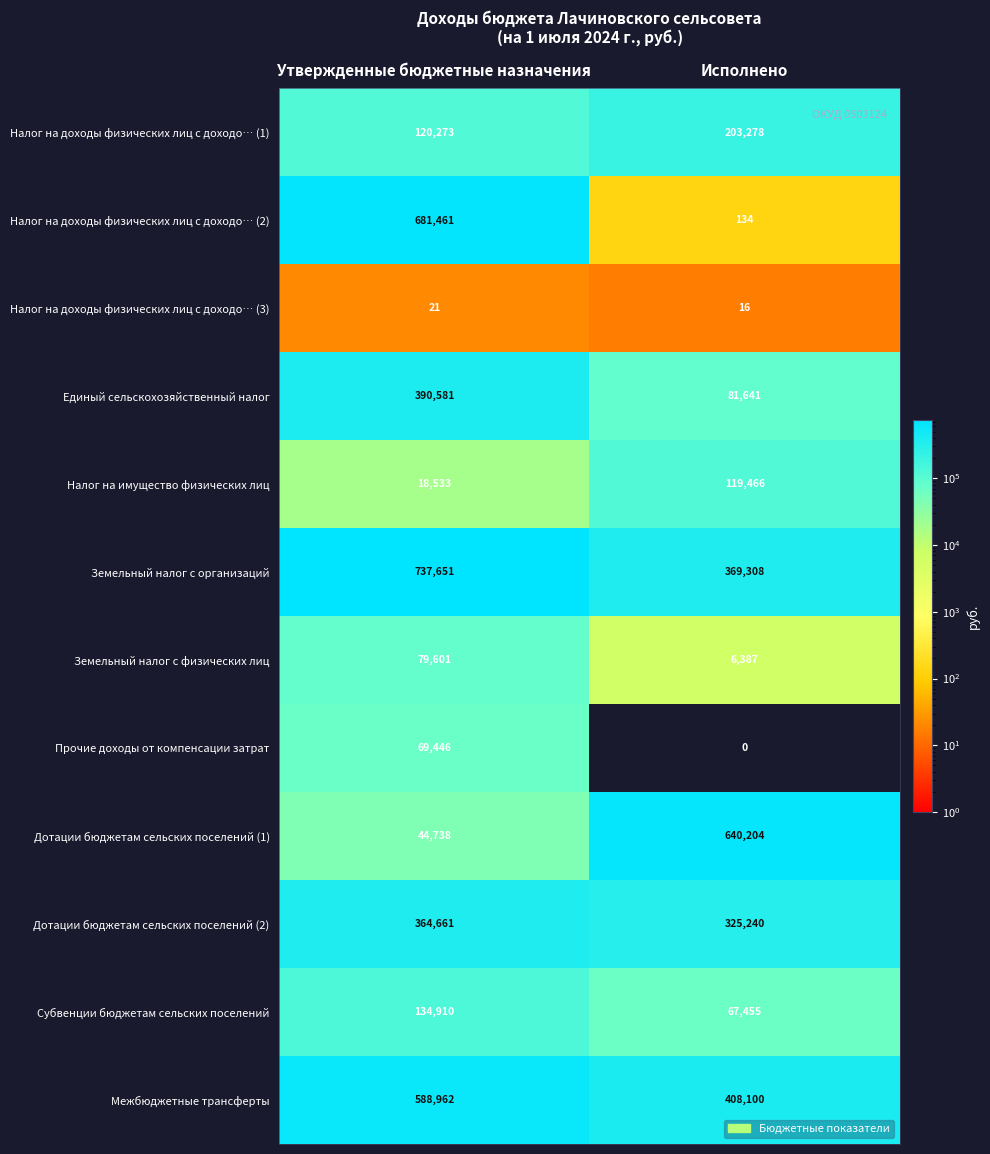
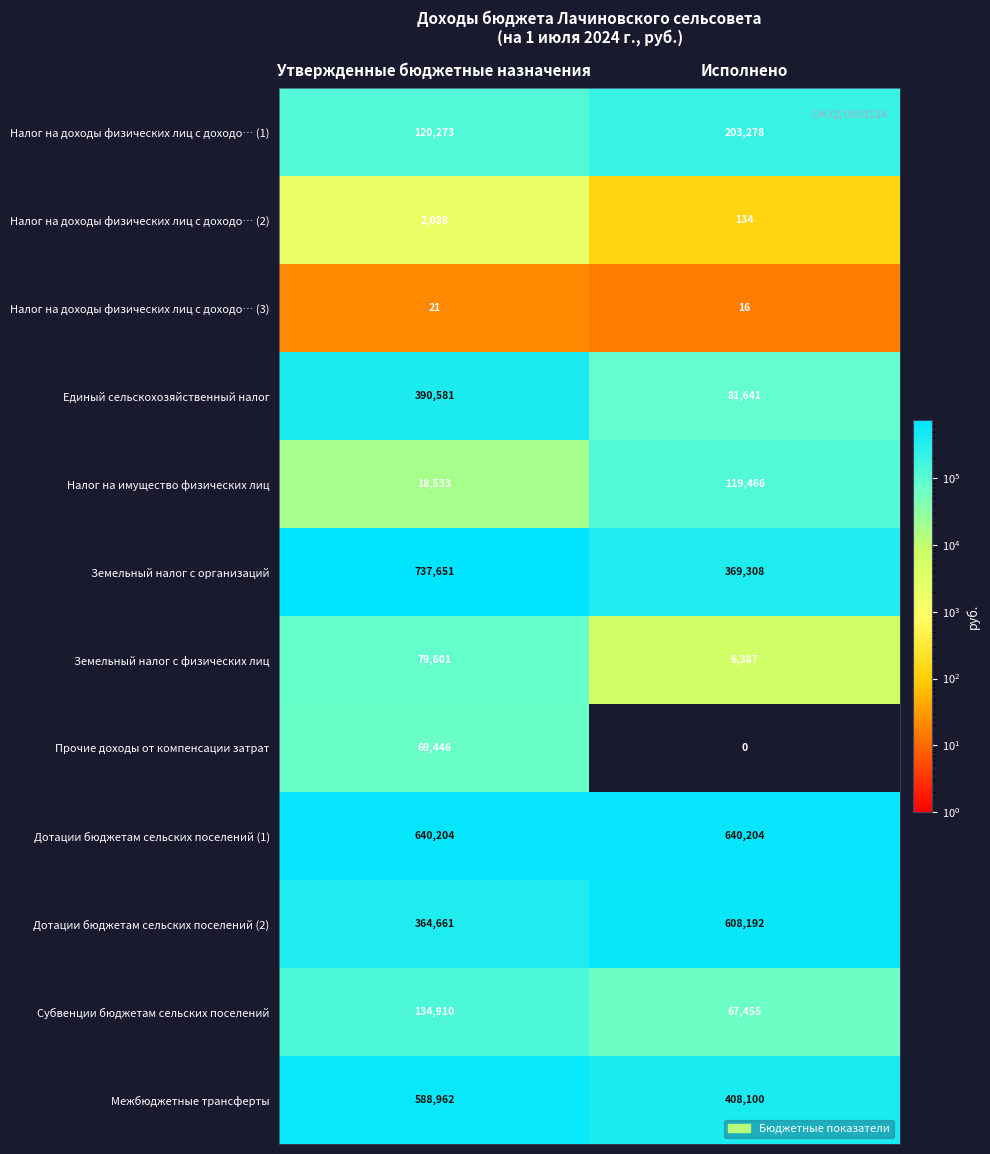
  {
    "Налог на доходы физических лиц с доходо… (1)": {
      "Утвержденные бюджетные назначения": "120,273"
    },
    "Налог на доходы физических лиц с доходо… (2)": {
-     "Утвержденные бюджетные назначения": "681,461",
+     "Утвержденные бюджетные назначения": "2,088",
      "Исполнено": "134"
    },
    "Налог на доходы физических лиц с доходо… (3)": {
      "Утвержденные бюджетные назначения": "21",
      "Исполнено": "16"
    },
    "Единый сельскохозяйственный налог": {
      "Утвержденные бюджетные назначения": "390,581",
      "Исполнено": "81,641"
    },
    "Налог на имущество физических лиц": {
      "Утвержденные бюджетные назначения": "18,533",
      "Исполнено": "119,466"
    },
    "Земельный налог с организаций": {
      "Утвержденные бюджетные назначения": "737,651",
      "Исполнено": "369,308"
    },
    "Земельный налог с физических лиц": {
      "Утвержденные бюджетные назначения": "79,601",
      "Исполнено": "6,387"
    },
    "Прочие доходы от компенсации затрат": {
      "Утвержденные бюджетные назначения": "69,446",
      "Исполнено": "0"
    },
    "Дотации бюджетам сельских поселений (1)": {
-     "Утвержденные бюджетные назначения": "44,738",
+     "Утвержденные бюджетные назначения": "640,204",
      "Исполнено": "640,204"
    },
    "Дотации бюджетам сельских поселений (2)": {
      "Утвержденные бюджетные назначения": "364,661",
-     "Исполнено": "325,240"
+     "Исполнено": "608,192"
    },
    "Субвенции бюджетам сельских поселений": {
      "Утвержденные бюджетные назначения": "134,910",
      "Исполнено": "67,455"
    },
    "Межбюджетные трансферты": {
      "Утвержденные бюджетные назначения": "588,962",
      "Исполнено": "408,100"
    }
  }
